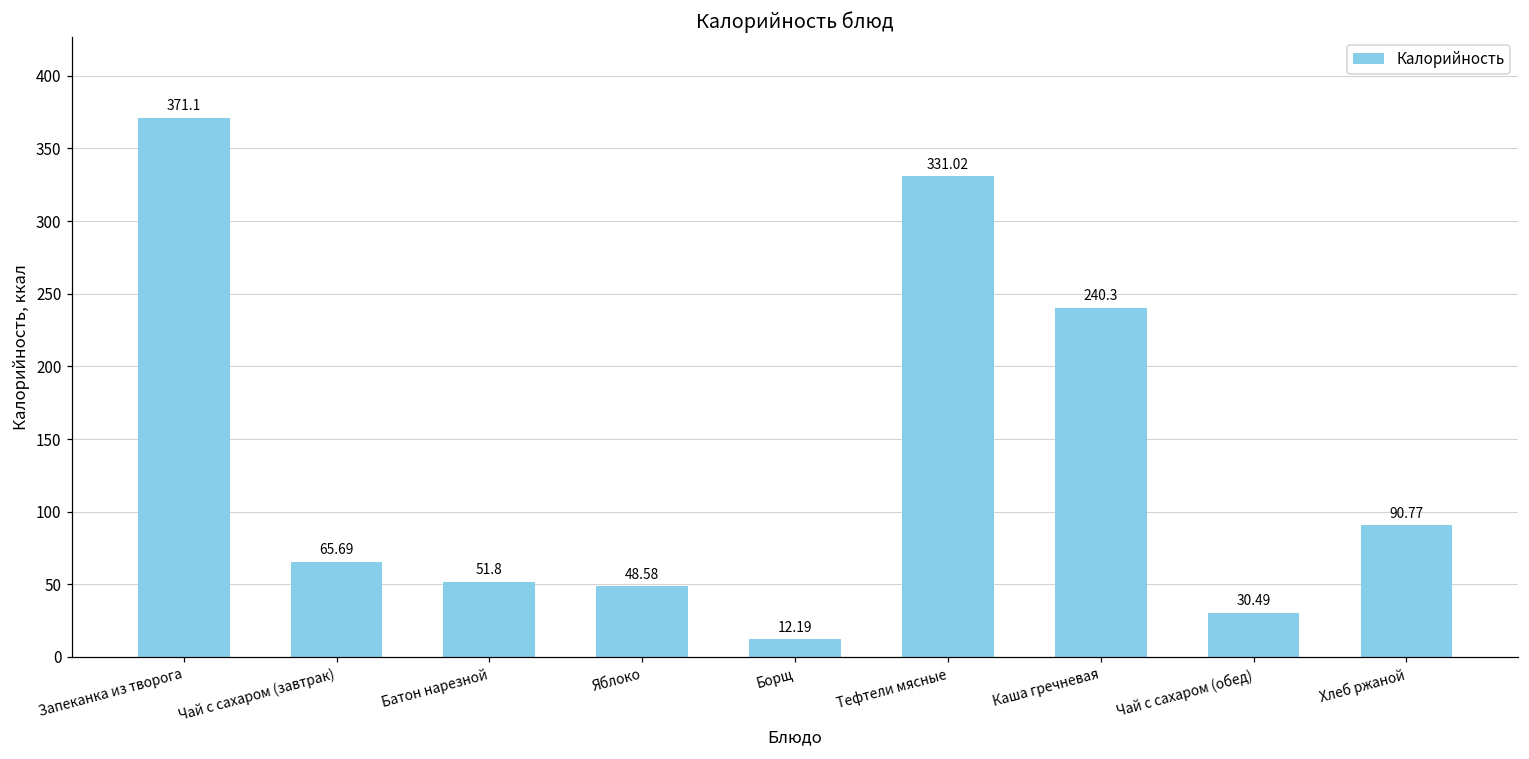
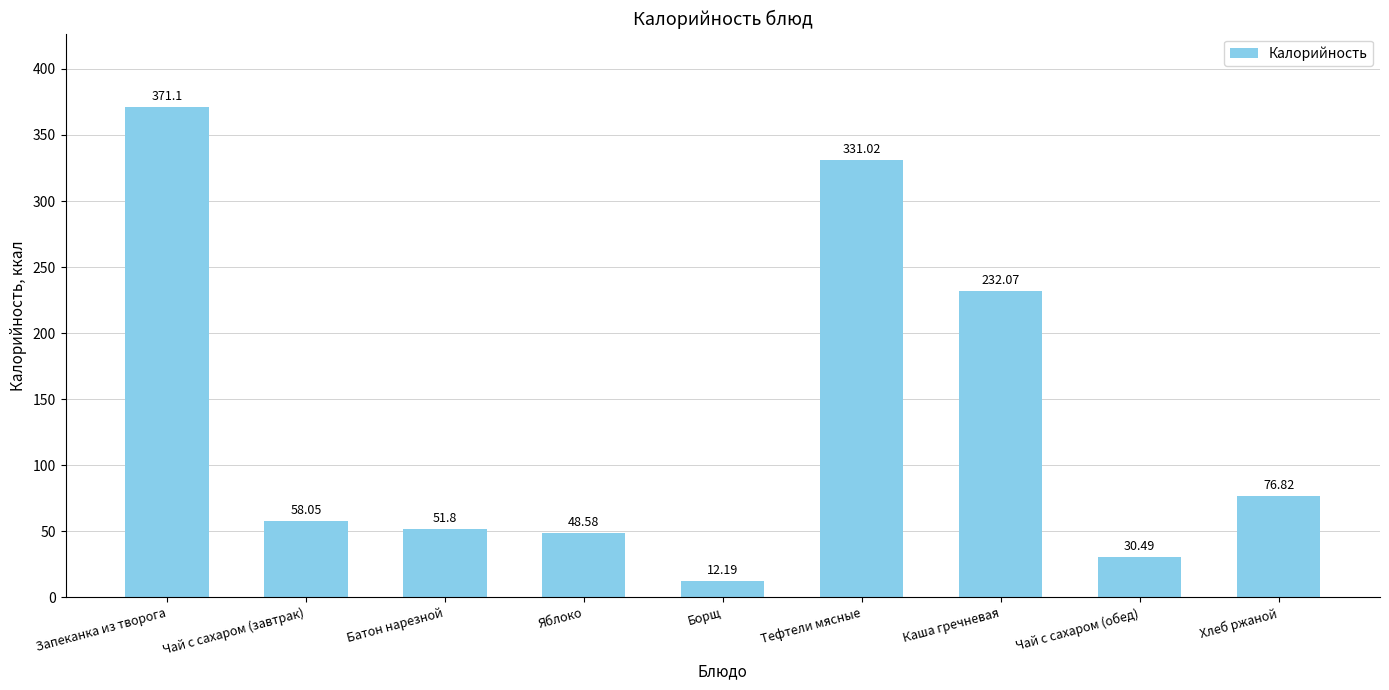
  {
    "Запеканка из творога": 371.1,
-   "Чай с сахаром (завтрак)": 65.69,
+   "Чай с сахаром (завтрак)": 58.05,
    "Батон нарезной": 51.8,
    "Яблоко": 48.58,
    "Борщ": 12.19,
    "Тефтели мясные": 331.02,
-   "Каша гречневая": 240.3,
+   "Каша гречневая": 232.07,
    "Чай с сахаром (обед)": 30.49,
-   "Хлеб ржаной": 90.77
+   "Хлеб ржаной": 76.82
  }
